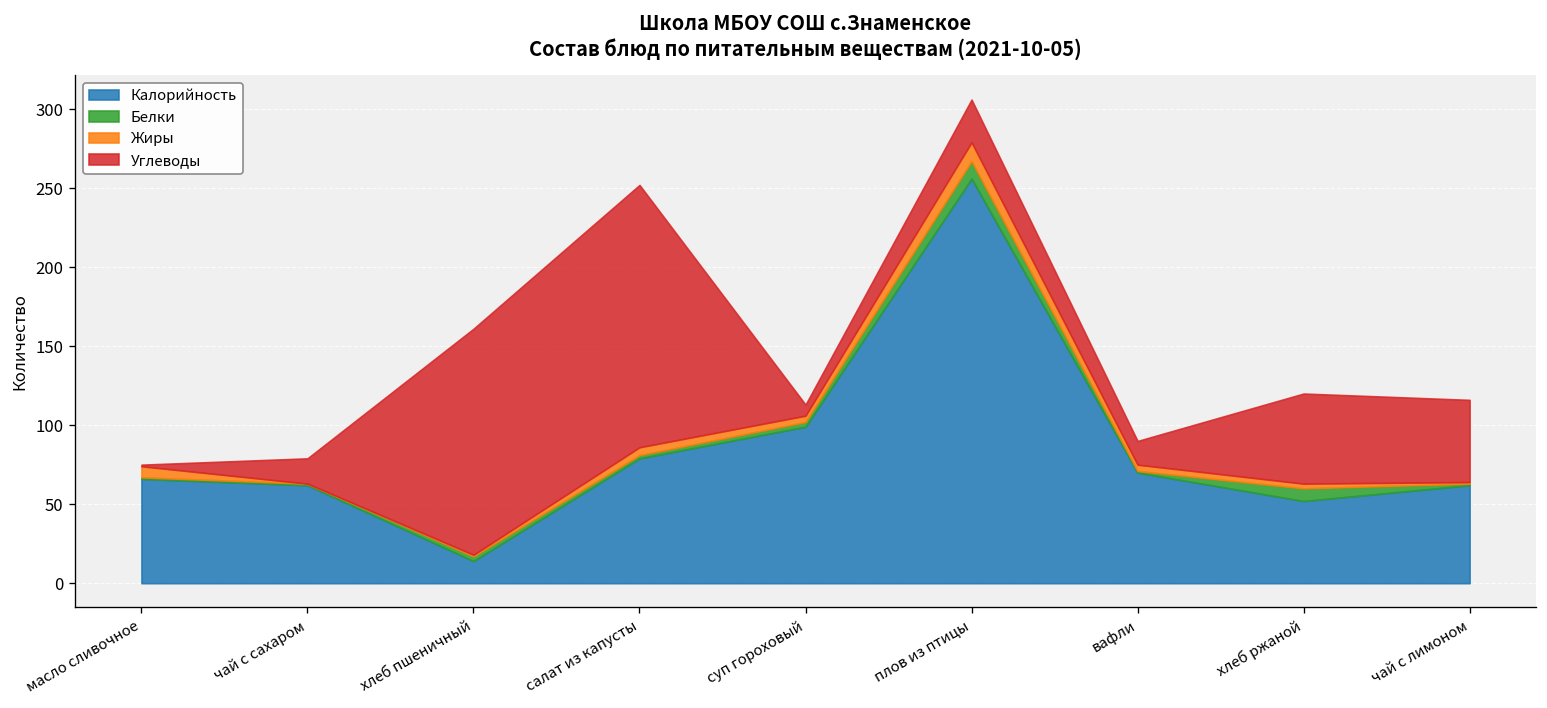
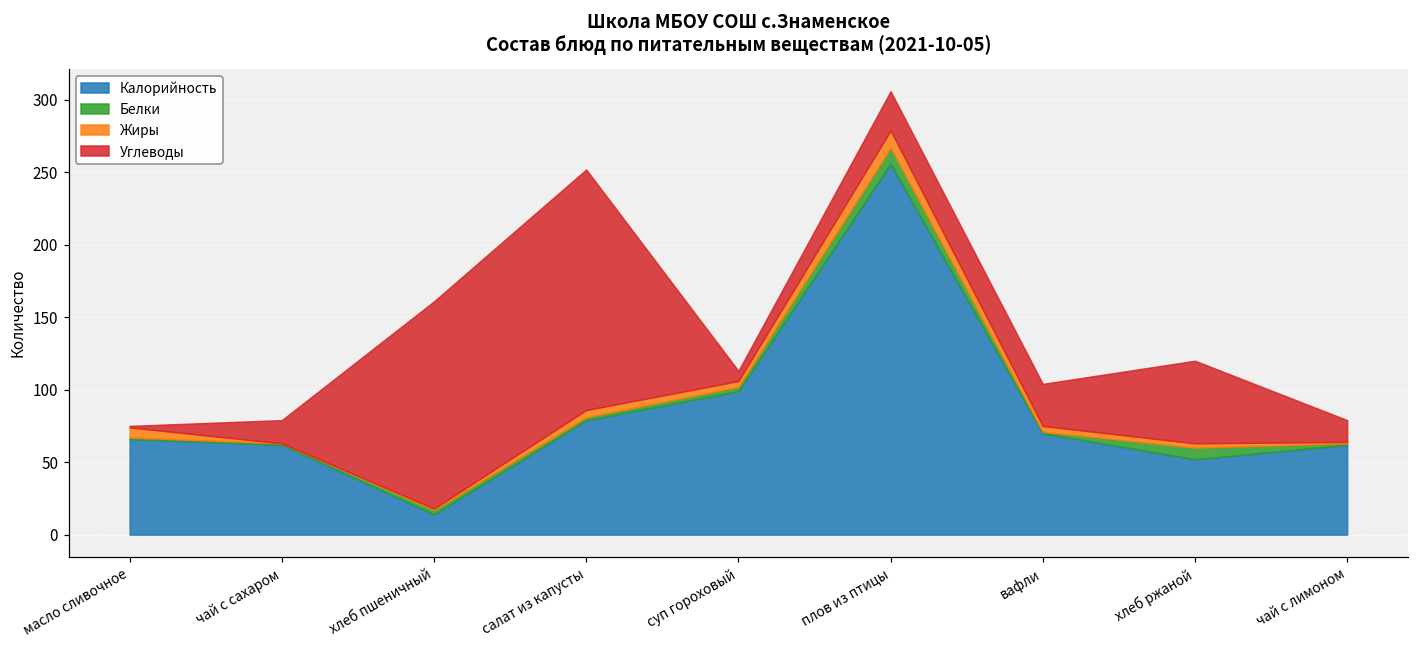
  {
    "Калорийность": {
      "хлеб пшеничный": 14,
      "салат из капусты": 79,
      "суп гороховый": 99,
      "плов из птицы": 256,
      "хлеб ржаной": 52
    },
    "Белки": {
      "салат из капусты": 2,
      "суп гороховый": 3,
      "плов из птицы": 11,
      "хлеб ржаной": 8
    },
    "Жиры": {
      "салат из капусты": 5,
      "суп гороховый": 4,
      "плов из птицы": 12,
      "вафли": 4,
      "хлеб ржаной": 3
    },
    "Углеводы": {
      "чай с сахаром": 16,
      "хлеб пшеничный": 143,
      "салат из капусты": 166,
      "суп гороховый": 7,
      "плов из птицы": 27,
-     "вафли": 15,
+     "вафли": 29,
      "хлеб ржаной": 57,
-     "чай с лимоном": 52
+     "чай с лимоном": 15
    }
  }
